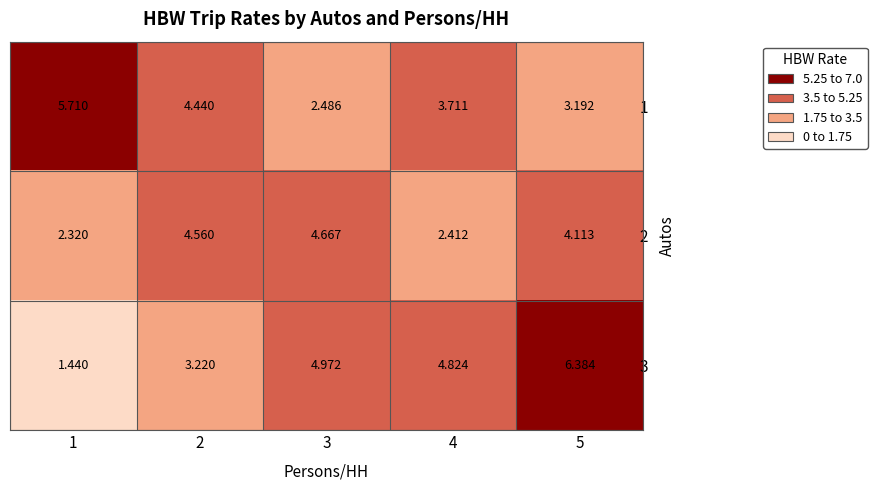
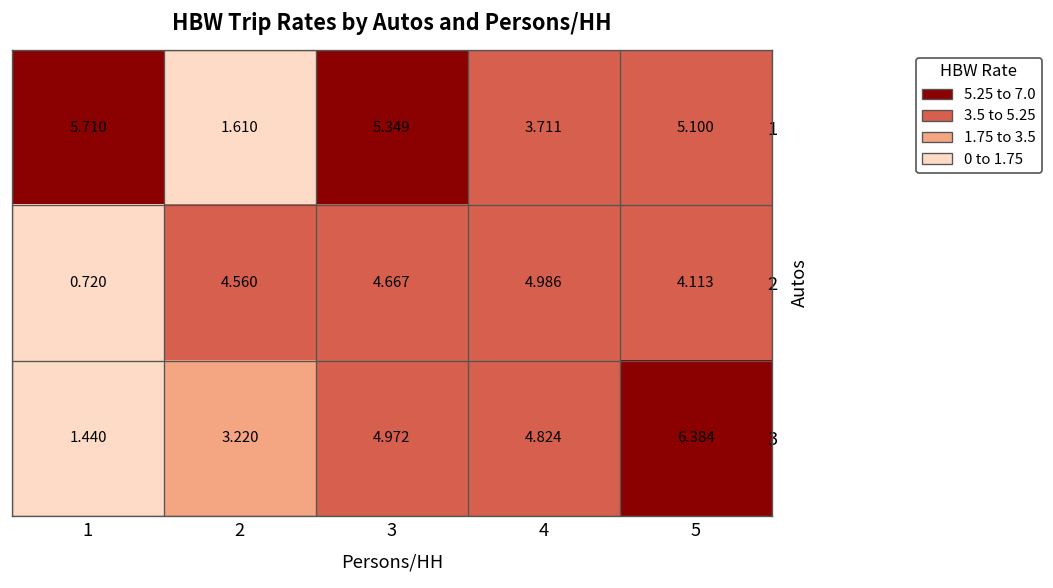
  {
    "1": {
      "1": 5.710,
-     "2": 4.440,
-     "3": 2.486,
+     "2": 1.610,
+     "3": 5.349,
      "4": 3.711,
-     "5": 3.192
+     "5": 5.100
    },
    "2": {
-     "1": 2.320,
+     "1": 0.720,
      "2": 4.560,
      "3": 4.667,
-     "4": 2.412,
+     "4": 4.986,
      "5": 4.113
    },
    "3": {
      "1": 1.440,
      "2": 3.220,
      "3": 4.972,
      "4": 4.824,
      "5": 6.384
    }
  }
